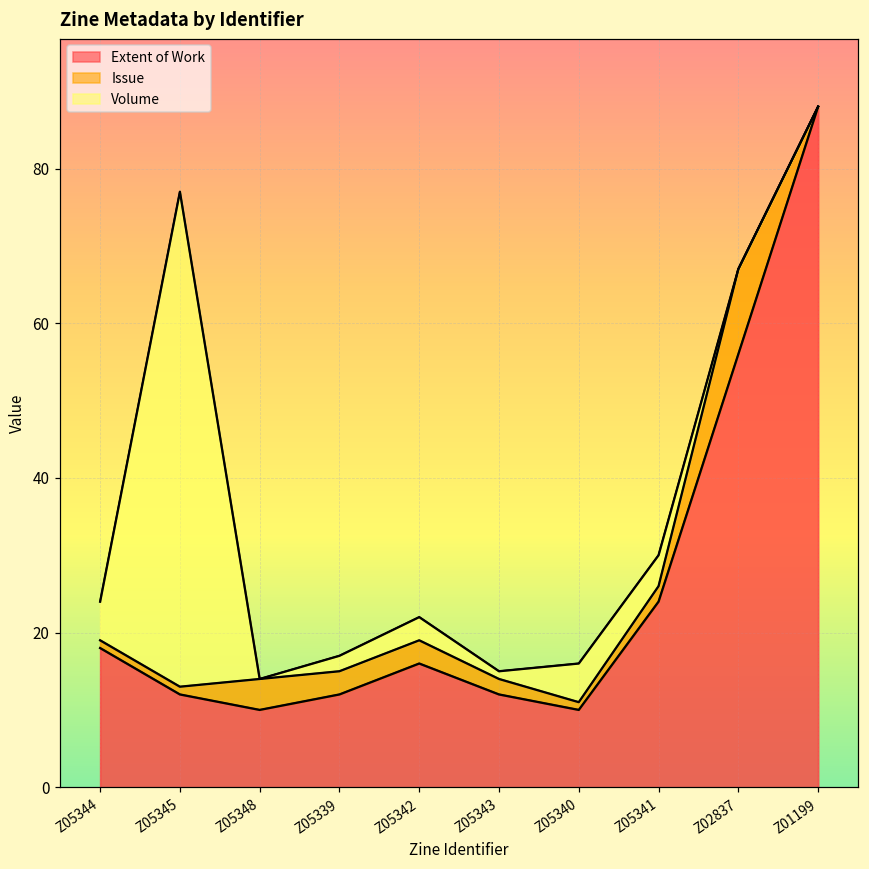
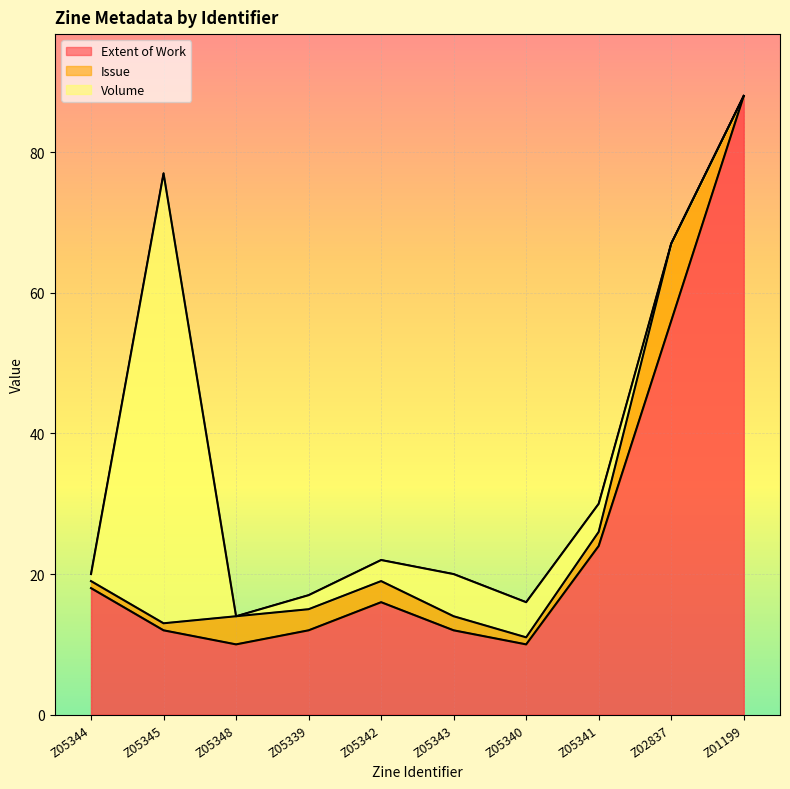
  {
    "Extent of Work": {
      "Z05344": 18,
      "Z05345": 12,
      "Z05348": 10,
      "Z05339": 12,
      "Z05342": 16,
      "Z05343": 12,
      "Z05340": 10,
      "Z05341": 24,
      "Z02837": 56
    },
    "Issue": {
      "Z05344": 1,
      "Z05345": 1,
      "Z05339": 3,
      "Z05342": 3,
      "Z05343": 2,
      "Z05340": 1,
      "Z05341": 2
    },
    "Volume": {
-     "Z05344": 5,
+     "Z05344": 1,
      "Z05345": 64,
      "Z05339": 2,
      "Z05342": 3,
-     "Z05343": 1,
+     "Z05343": 6,
      "Z05340": 5,
      "Z05341": 4
    }
  }
